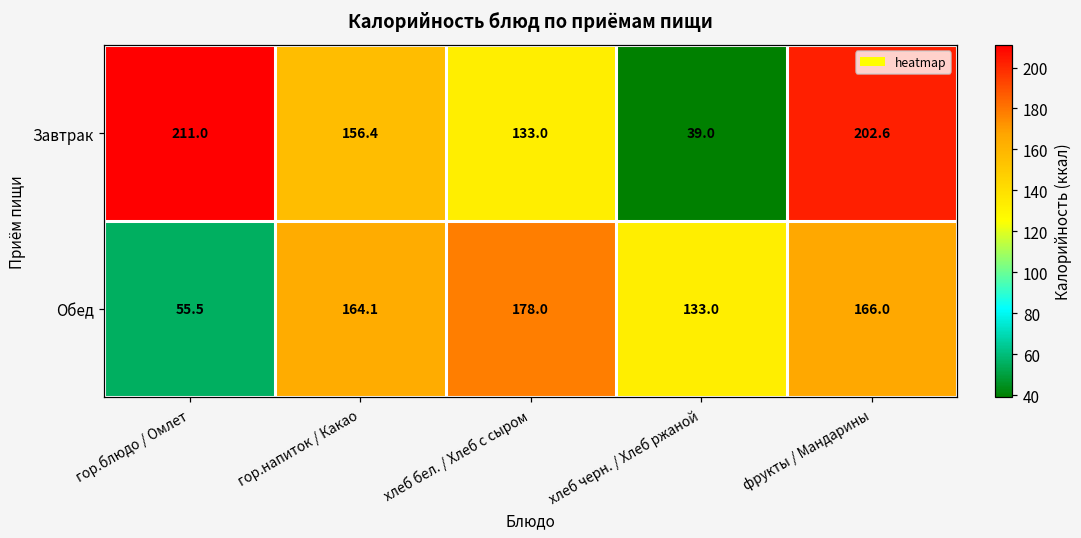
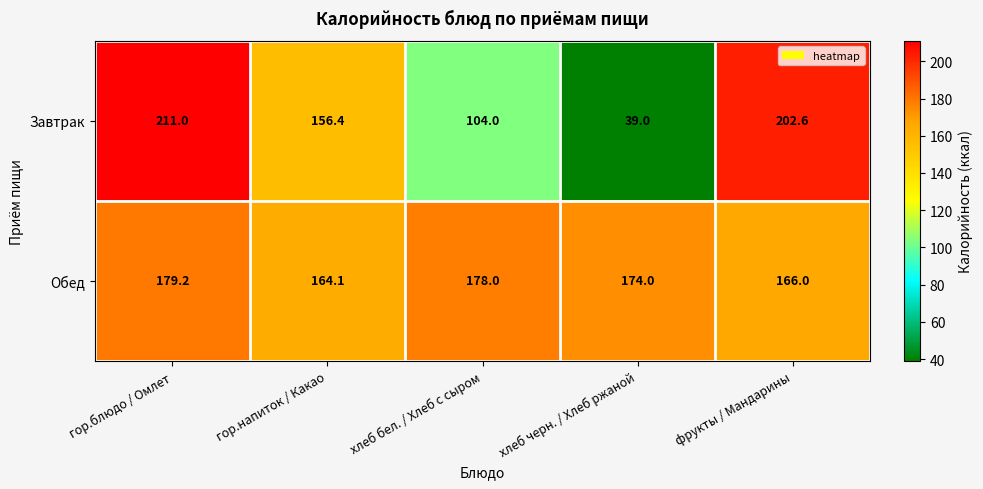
  {
    "Завтрак": {
      "гор.блюдо / Омлет": 211.0,
      "гор.напиток / Какао": 156.4,
-     "хлеб бел. / Хлеб с сыром": 133.0,
+     "хлеб бел. / Хлеб с сыром": 104.0,
      "хлеб черн. / Хлеб ржаной": 39.0,
      "фрукты / Мандарины": 202.6
    },
    "Обед": {
-     "гор.блюдо / Омлет": 55.5,
+     "гор.блюдо / Омлет": 179.2,
      "гор.напиток / Какао": 164.1,
      "хлеб бел. / Хлеб с сыром": 178.0,
-     "хлеб черн. / Хлеб ржаной": 133.0,
+     "хлеб черн. / Хлеб ржаной": 174.0,
      "фрукты / Мандарины": 166.0
    }
  }
